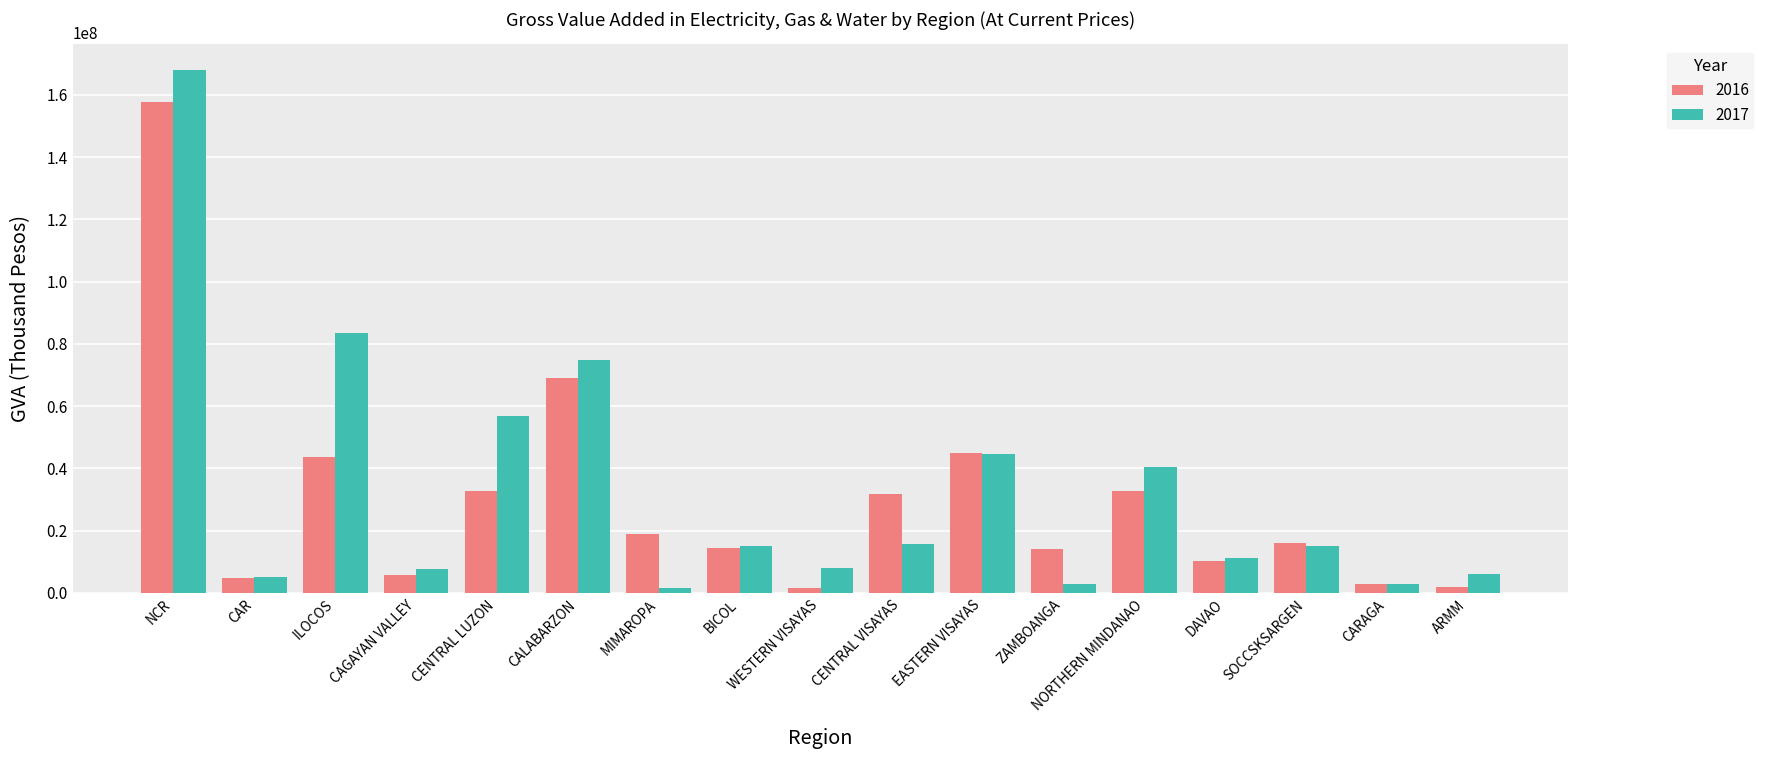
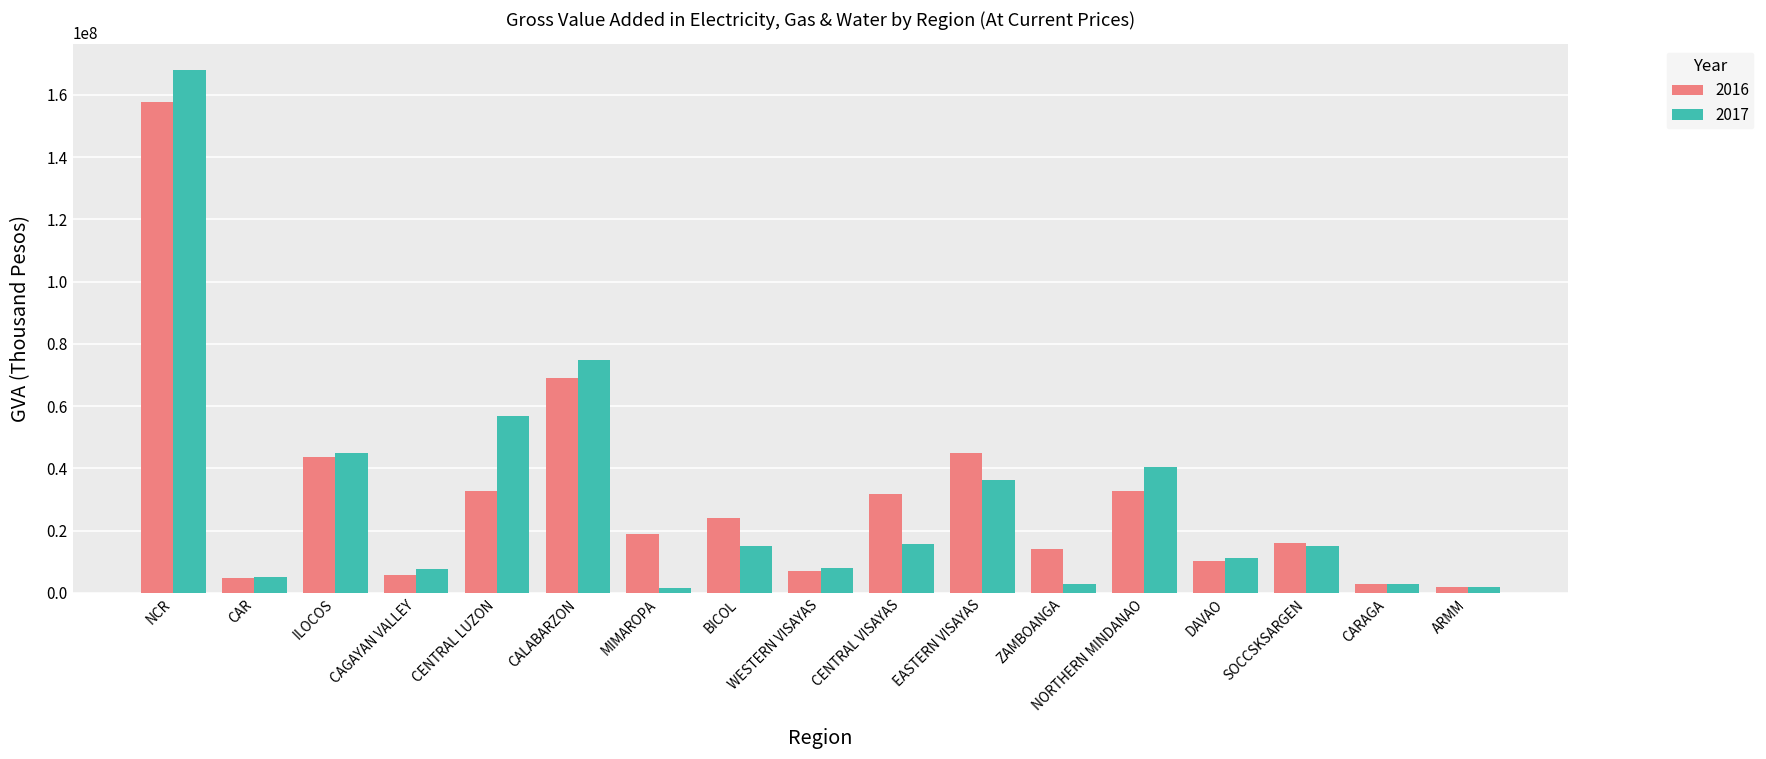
  {
    "2016": {
      "NCR": 158000000,
      "CAR": 5000000,
      "ILOCOS": 44000000,
      "CAGAYAN VALLEY": 6000000,
      "CENTRAL LUZON": 33000000,
      "CALABARZON": 69000000,
      "MIMAROPA": 19000000,
-     "BICOL": 14000000,
-     "WESTERN VISAYAS": 2000000,
+     "BICOL": 24000000,
+     "WESTERN VISAYAS": 7000000,
      "CENTRAL VISAYAS": 32000000,
      "EASTERN VISAYAS": 45000000,
      "ZAMBOANGA": 14000000,
      "NORTHERN MINDANAO": 33000000,
      "DAVAO": 10000000,
      "SOCCSKSARGEN": 16000000,
      "CARAGA": 3000000,
      "ARMM": 2000000
    },
    "2017": {
      "NCR": 168000000,
      "CAR": 5000000,
-     "ILOCOS": 84000000,
+     "ILOCOS": 45000000,
      "CAGAYAN VALLEY": 8000000,
      "CENTRAL LUZON": 57000000,
      "CALABARZON": 75000000,
      "MIMAROPA": 2000000,
      "BICOL": 15000000,
      "WESTERN VISAYAS": 8000000,
      "CENTRAL VISAYAS": 16000000,
-     "EASTERN VISAYAS": 45000000,
+     "EASTERN VISAYAS": 36000000,
      "ZAMBOANGA": 3000000,
      "NORTHERN MINDANAO": 41000000,
      "DAVAO": 11000000,
      "SOCCSKSARGEN": 15000000,
      "CARAGA": 3000000,
-     "ARMM": 6000000
+     "ARMM": 2000000
    }
  }
